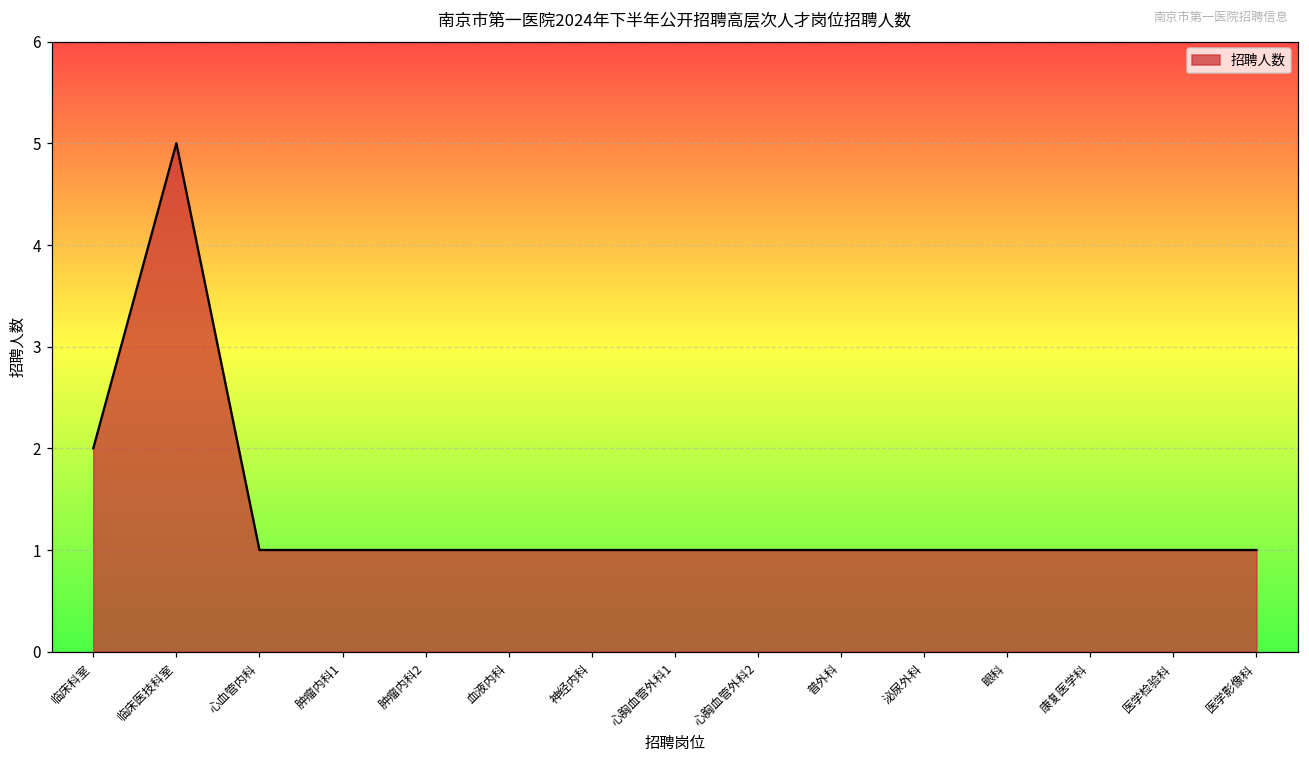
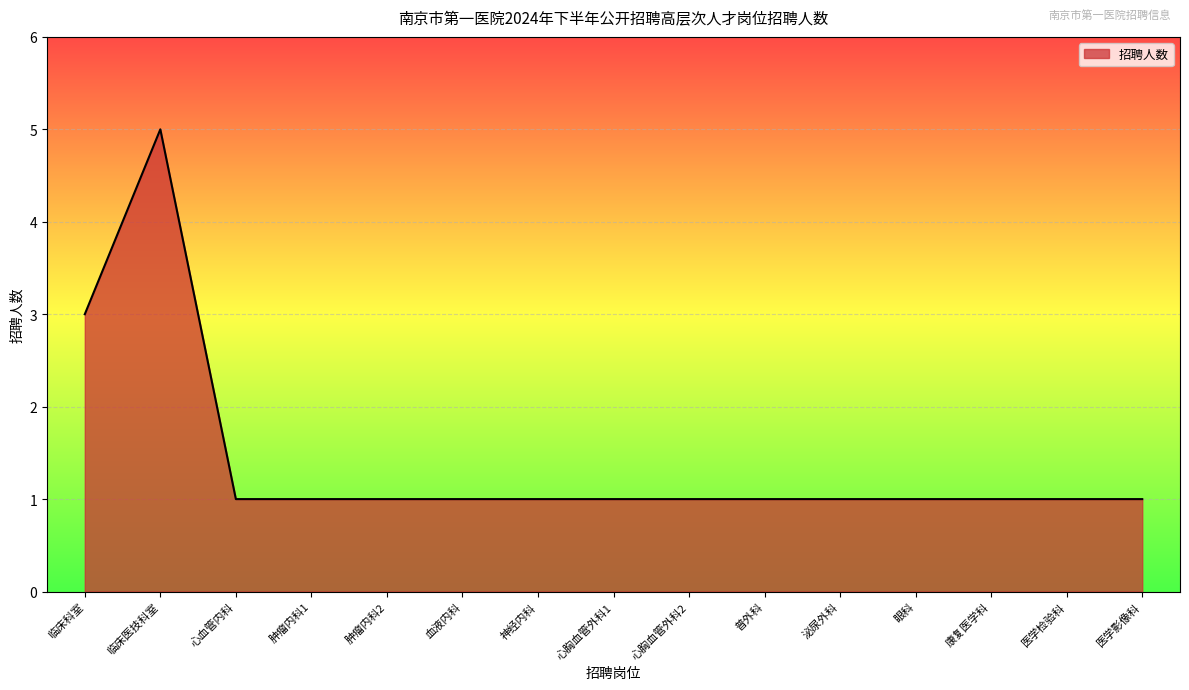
  {
-   "临床科室": 2,
+   "临床科室": 3,
    "临床医技科室": 5,
    "心血管内科": 1,
    "肿瘤内科1": 1,
    "肿瘤内科2": 1,
    "血液内科": 1,
    "神经内科": 1,
    "心胸血管外科1": 1,
    "心胸血管外科2": 1,
    "普外科": 1,
    "泌尿外科": 1,
    "眼科": 1,
    "康复医学科": 1,
    "医学检验科": 1,
    "医学影像科": 1
  }
